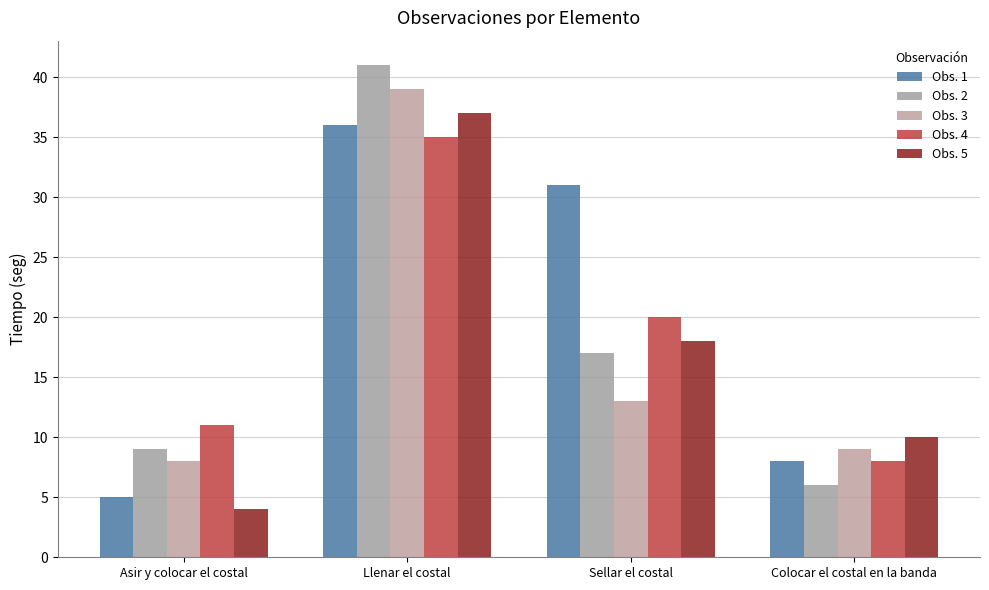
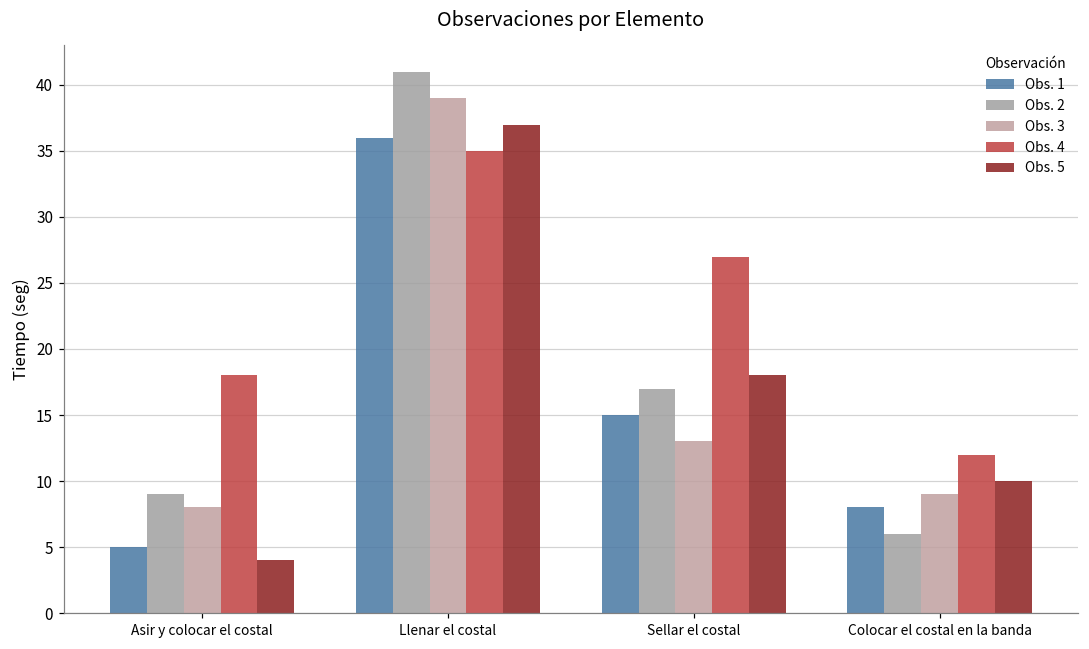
  {
    "Obs. 1": {
      "Asir y colocar el costal": 5,
      "Llenar el costal": 36,
-     "Sellar el costal": 31,
+     "Sellar el costal": 15,
      "Colocar el costal en la banda": 8
    },
    "Obs. 4": {
-     "Asir y colocar el costal": 11,
+     "Asir y colocar el costal": 18,
      "Llenar el costal": 35,
-     "Sellar el costal": 20,
-     "Colocar el costal en la banda": 8
+     "Sellar el costal": 27,
+     "Colocar el costal en la banda": 12
    },
    "Obs. 5": {
      "Asir y colocar el costal": 4,
      "Llenar el costal": 37,
      "Sellar el costal": 18,
      "Colocar el costal en la banda": 10
    }
  }
